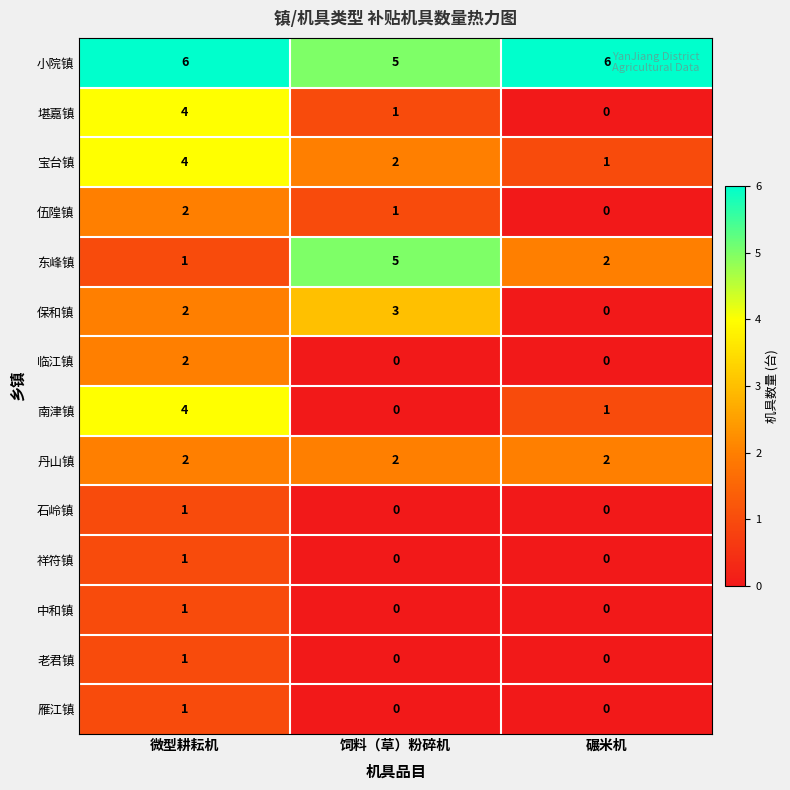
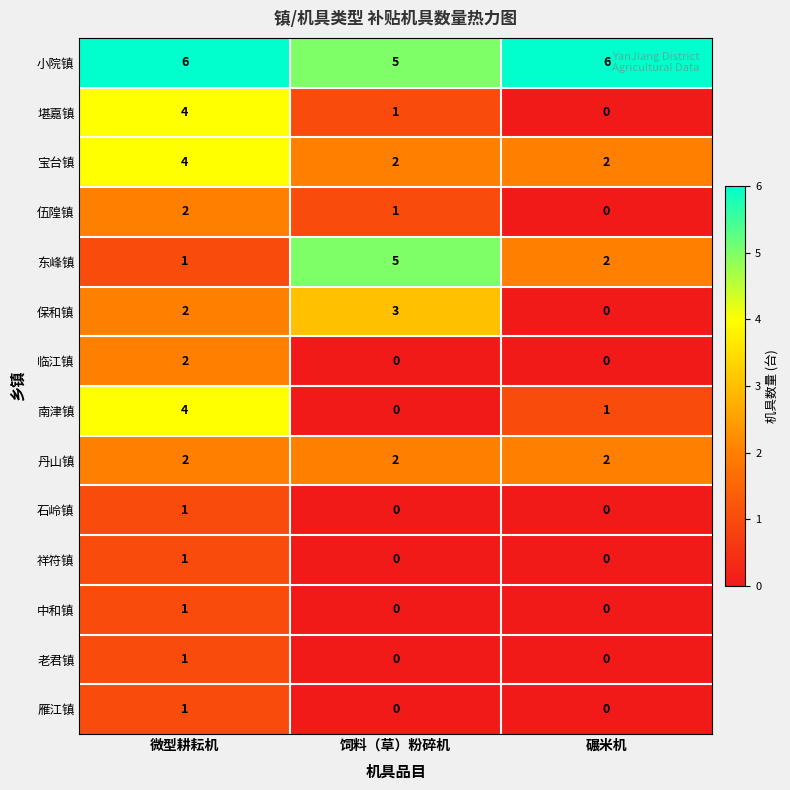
  {
    "小院镇": {
      "微型耕耘机": 6,
      "饲料（草）粉碎机": 5
    },
    "堪嘉镇": {
      "微型耕耘机": 4,
      "饲料（草）粉碎机": 1,
      "碾米机": 0
    },
    "宝台镇": {
      "微型耕耘机": 4,
      "饲料（草）粉碎机": 2,
-     "碾米机": 1
+     "碾米机": 2
    },
    "伍隍镇": {
      "微型耕耘机": 2,
      "饲料（草）粉碎机": 1,
      "碾米机": 0
    },
    "东峰镇": {
      "微型耕耘机": 1,
      "饲料（草）粉碎机": 5,
      "碾米机": 2
    },
    "保和镇": {
      "微型耕耘机": 2,
      "饲料（草）粉碎机": 3,
      "碾米机": 0
    },
    "临江镇": {
      "微型耕耘机": 2,
      "饲料（草）粉碎机": 0,
      "碾米机": 0
    },
    "南津镇": {
      "微型耕耘机": 4,
      "饲料（草）粉碎机": 0,
      "碾米机": 1
    },
    "丹山镇": {
      "微型耕耘机": 2,
      "饲料（草）粉碎机": 2,
      "碾米机": 2
    },
    "石岭镇": {
      "微型耕耘机": 1,
      "饲料（草）粉碎机": 0,
      "碾米机": 0
    },
    "祥符镇": {
      "微型耕耘机": 1,
      "饲料（草）粉碎机": 0,
      "碾米机": 0
    },
    "中和镇": {
      "微型耕耘机": 1,
      "饲料（草）粉碎机": 0,
      "碾米机": 0
    },
    "老君镇": {
      "微型耕耘机": 1,
      "饲料（草）粉碎机": 0,
      "碾米机": 0
    },
    "雁江镇": {
      "微型耕耘机": 1,
      "饲料（草）粉碎机": 0,
      "碾米机": 0
    }
  }
